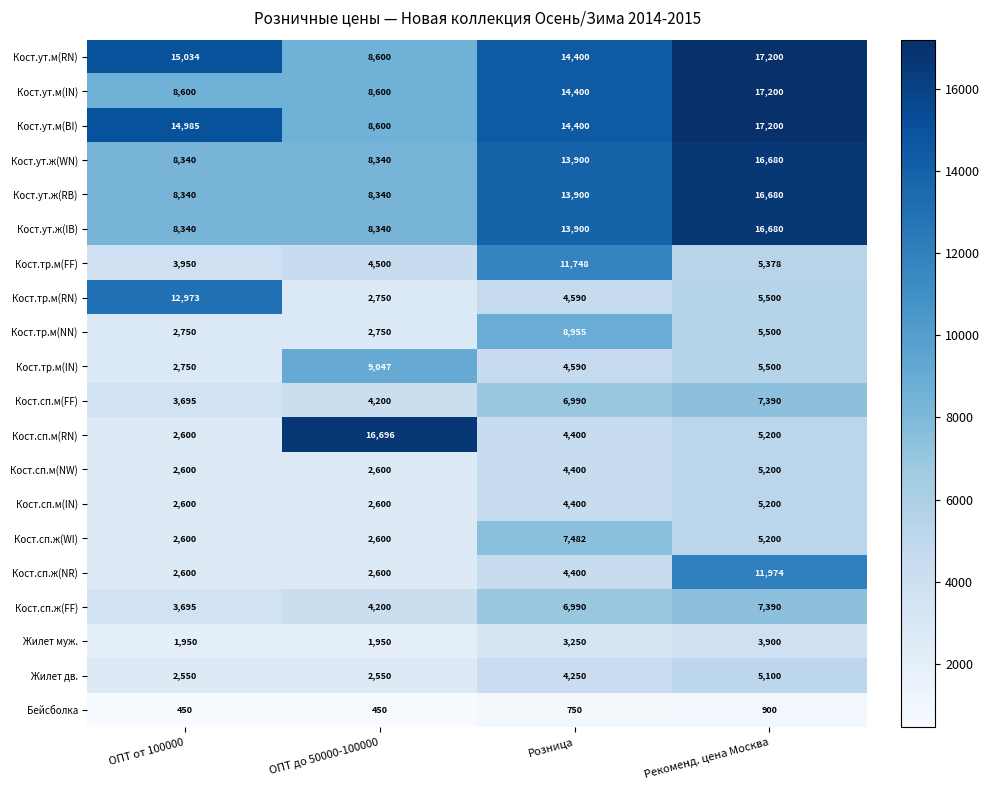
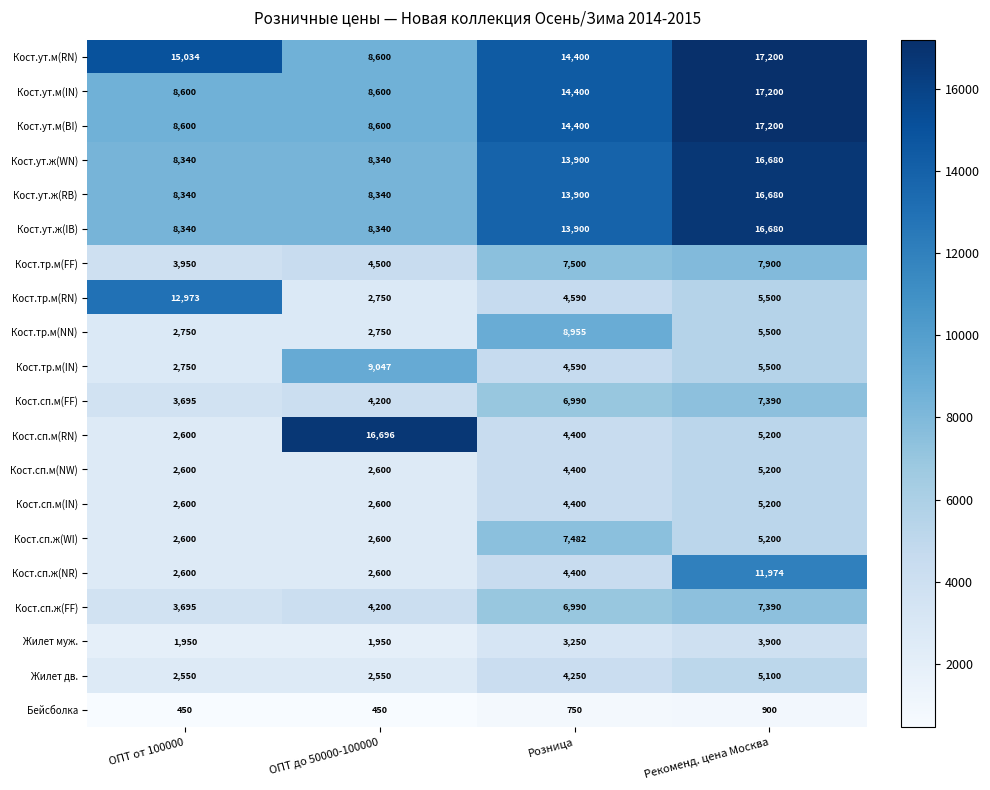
  {
    "Кост.ут.м(RN)": {
      "ОПТ от 100000": "15,034",
      "ОПТ до 50000-100000": "8,600",
      "Розница": "14,400",
      "Рекоменд. цена Москва": "17,200"
    },
    "Кост.ут.м(IN)": {
      "ОПТ от 100000": "8,600",
      "ОПТ до 50000-100000": "8,600",
      "Розница": "14,400",
      "Рекоменд. цена Москва": "17,200"
    },
    "Кост.ут.м(BI)": {
-     "ОПТ от 100000": "14,985",
+     "ОПТ от 100000": "8,600",
      "ОПТ до 50000-100000": "8,600",
      "Розница": "14,400",
      "Рекоменд. цена Москва": "17,200"
    },
    "Кост.ут.ж(WN)": {
      "ОПТ от 100000": "8,340",
      "ОПТ до 50000-100000": "8,340",
      "Розница": "13,900",
      "Рекоменд. цена Москва": "16,680"
    },
    "Кост.ут.ж(RB)": {
      "ОПТ от 100000": "8,340",
      "ОПТ до 50000-100000": "8,340",
      "Розница": "13,900",
      "Рекоменд. цена Москва": "16,680"
    },
    "Кост.ут.ж(IB)": {
      "ОПТ от 100000": "8,340",
      "ОПТ до 50000-100000": "8,340",
      "Розница": "13,900",
      "Рекоменд. цена Москва": "16,680"
    },
    "Кост.тр.м(FF)": {
      "ОПТ от 100000": "3,950",
      "ОПТ до 50000-100000": "4,500",
-     "Розница": "11,748",
-     "Рекоменд. цена Москва": "5,378"
+     "Розница": "7,500",
+     "Рекоменд. цена Москва": "7,900"
    },
    "Кост.тр.м(RN)": {
      "ОПТ от 100000": "12,973",
      "ОПТ до 50000-100000": "2,750",
      "Розница": "4,590",
      "Рекоменд. цена Москва": "5,500"
    },
    "Кост.тр.м(NN)": {
      "ОПТ от 100000": "2,750",
      "ОПТ до 50000-100000": "2,750",
      "Розница": "8,955",
      "Рекоменд. цена Москва": "5,500"
    },
    "Кост.тр.м(IN)": {
      "ОПТ от 100000": "2,750",
      "ОПТ до 50000-100000": "9,047",
      "Розница": "4,590",
      "Рекоменд. цена Москва": "5,500"
    },
    "Кост.сп.м(FF)": {
      "ОПТ от 100000": "3,695",
      "ОПТ до 50000-100000": "4,200",
      "Розница": "6,990",
      "Рекоменд. цена Москва": "7,390"
    },
    "Кост.сп.м(RN)": {
      "ОПТ от 100000": "2,600",
      "ОПТ до 50000-100000": "16,696",
      "Розница": "4,400",
      "Рекоменд. цена Москва": "5,200"
    },
    "Кост.сп.м(NW)": {
      "ОПТ от 100000": "2,600",
      "ОПТ до 50000-100000": "2,600",
      "Розница": "4,400",
      "Рекоменд. цена Москва": "5,200"
    },
    "Кост.сп.м(IN)": {
      "ОПТ от 100000": "2,600",
      "ОПТ до 50000-100000": "2,600",
      "Розница": "4,400",
      "Рекоменд. цена Москва": "5,200"
    },
    "Кост.сп.ж(WI)": {
      "ОПТ от 100000": "2,600",
      "ОПТ до 50000-100000": "2,600",
      "Розница": "7,482",
      "Рекоменд. цена Москва": "5,200"
    },
    "Кост.сп.ж(NR)": {
      "ОПТ от 100000": "2,600",
      "ОПТ до 50000-100000": "2,600",
      "Розница": "4,400",
      "Рекоменд. цена Москва": "11,974"
    },
    "Кост.сп.ж(FF)": {
      "ОПТ от 100000": "3,695",
      "ОПТ до 50000-100000": "4,200",
      "Розница": "6,990",
      "Рекоменд. цена Москва": "7,390"
    },
    "Жилет муж.": {
      "ОПТ от 100000": "1,950",
      "ОПТ до 50000-100000": "1,950",
      "Розница": "3,250",
      "Рекоменд. цена Москва": "3,900"
    },
    "Жилет дв.": {
      "ОПТ от 100000": "2,550",
      "ОПТ до 50000-100000": "2,550",
      "Розница": "4,250",
      "Рекоменд. цена Москва": "5,100"
    },
    "Бейсболка": {
      "ОПТ от 100000": "450",
      "ОПТ до 50000-100000": "450",
      "Розница": "750",
      "Рекоменд. цена Москва": "900"
    }
  }
